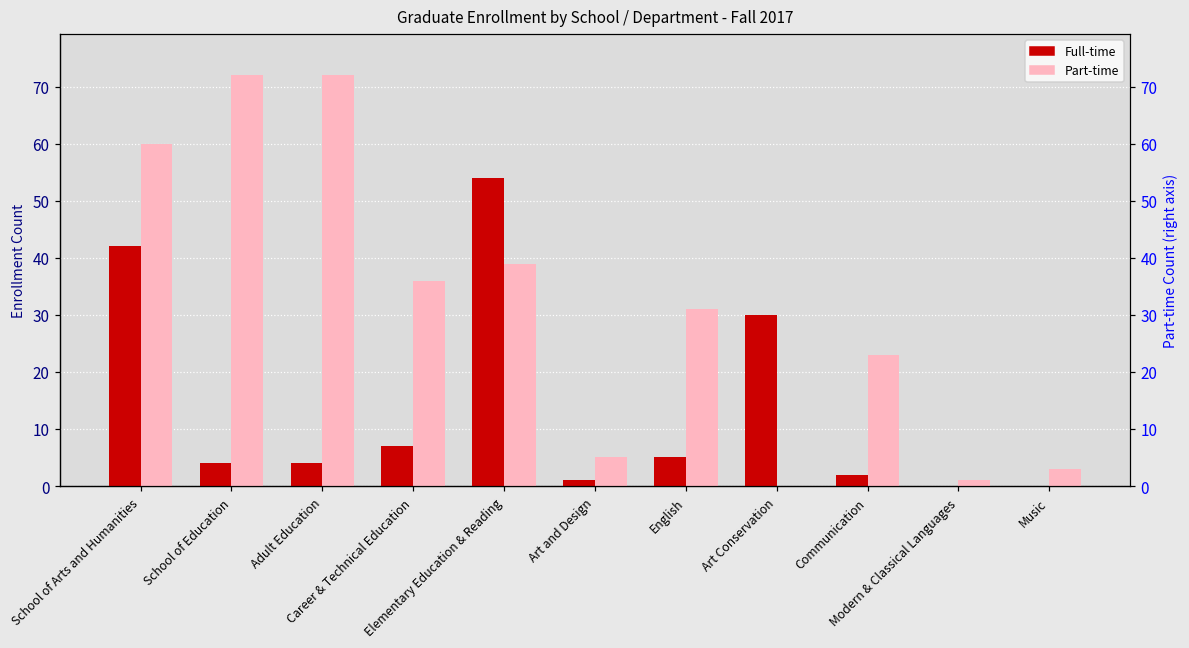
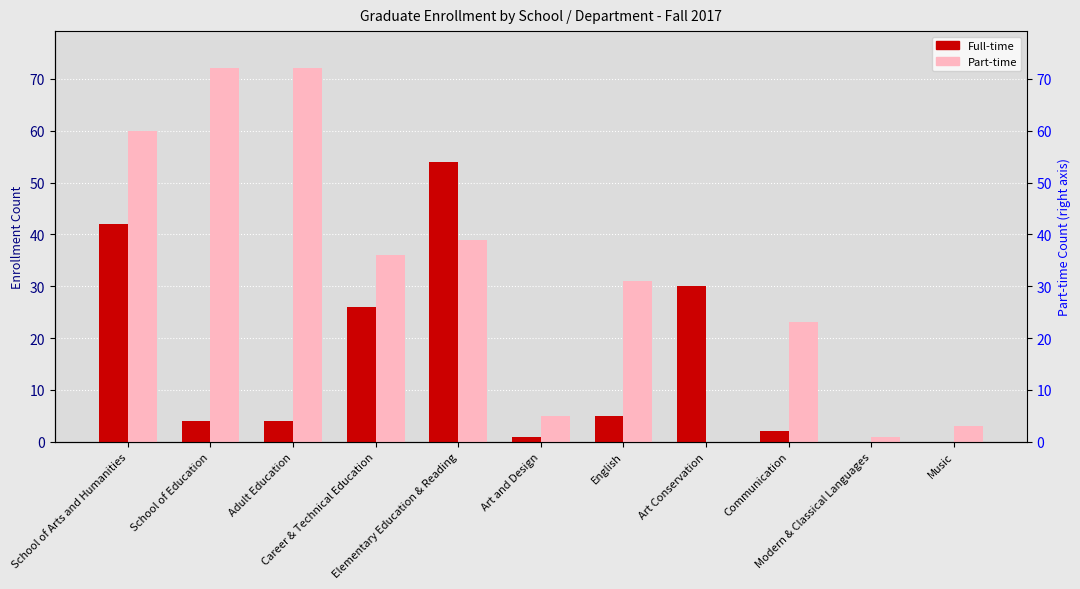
  {
    "Full-time": {
      "School of Arts and Humanities": 42,
      "School of Education": 4,
      "Adult Education": 4,
-     "Career & Technical Education": 7,
+     "Career & Technical Education": 26,
      "Elementary Education & Reading": 54,
      "Art and Design": 1,
      "English": 5,
      "Art Conservation": 30,
      "Communication": 2,
      "Modern & Classical Languages": 0,
      "Music": 0
    },
    "Part-time": {
      "School of Arts and Humanities": 60,
      "School of Education": 72,
      "Adult Education": 72,
      "Career & Technical Education": 36,
      "Elementary Education & Reading": 39,
      "Art and Design": 5,
      "English": 31,
      "Art Conservation": 0,
      "Communication": 23,
      "Modern & Classical Languages": 1,
      "Music": 3
    }
  }
